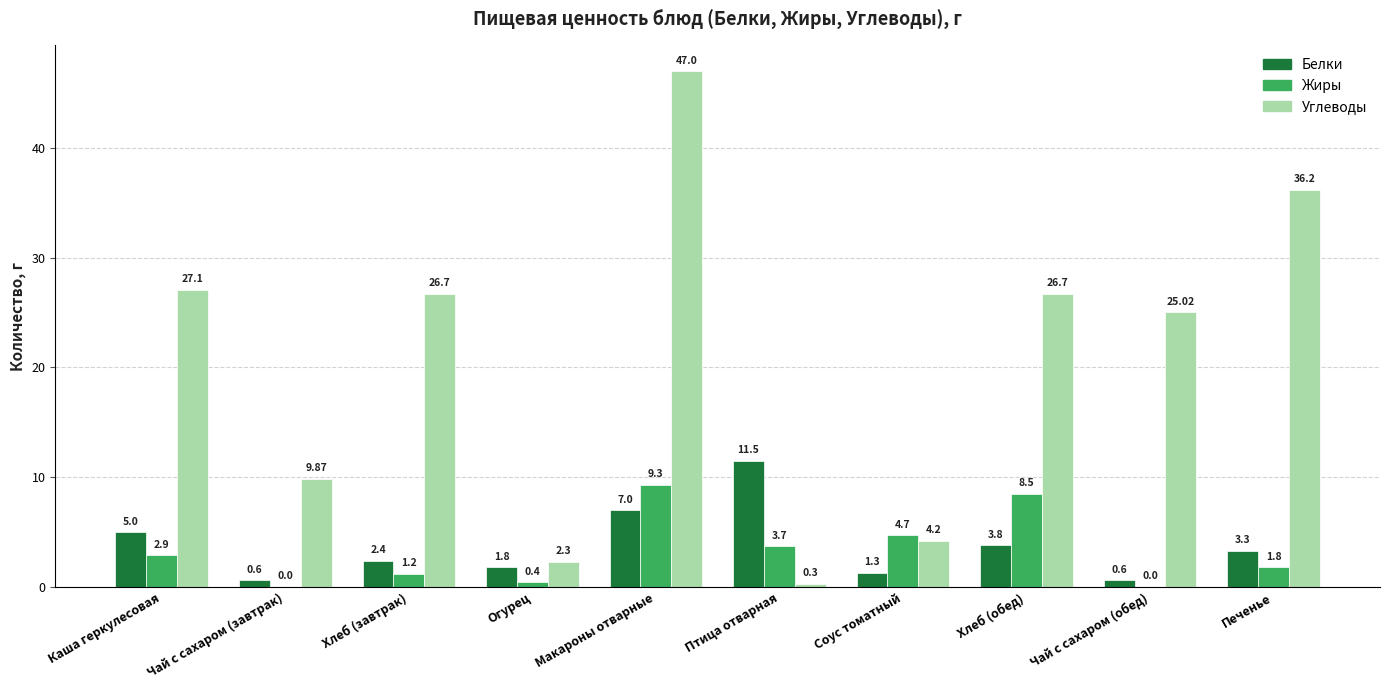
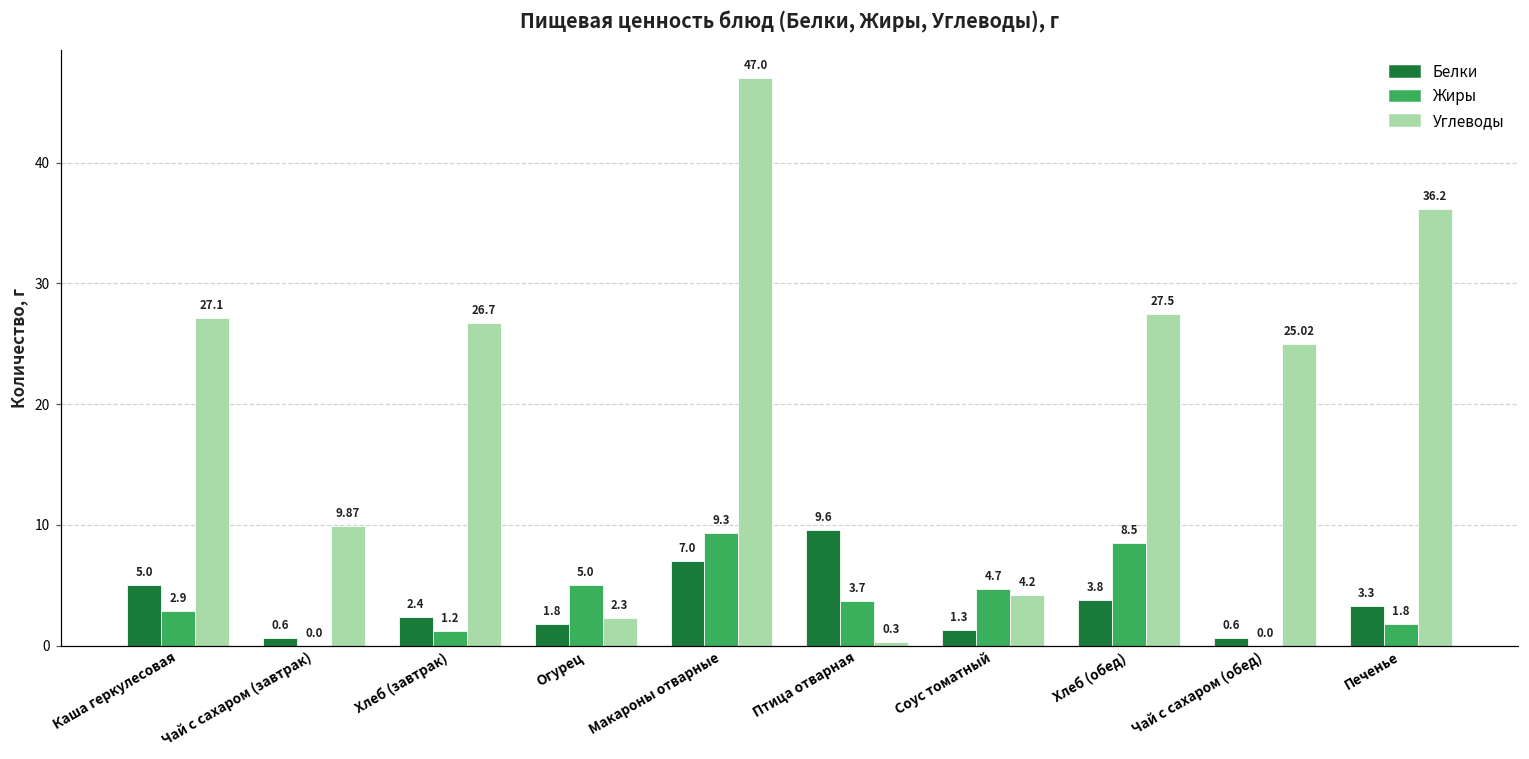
  {
    "Белки": {
      "Каша геркулесовая": 5.0,
      "Чай с сахаром (завтрак)": 0.6,
      "Хлеб (завтрак)": 2.4,
      "Огурец": 1.8,
      "Макароны отварные": 7.0,
-     "Птица отварная": 11.5,
+     "Птица отварная": 9.6,
      "Соус томатный": 1.3,
      "Хлеб (обед)": 3.8,
      "Чай с сахаром (обед)": 0.6,
      "Печенье": 3.3
    },
    "Жиры": {
      "Каша геркулесовая": 2.9,
      "Чай с сахаром (завтрак)": 0.0,
      "Хлеб (завтрак)": 1.2,
-     "Огурец": 0.4,
+     "Огурец": 5.0,
      "Макароны отварные": 9.3,
      "Птица отварная": 3.7,
      "Соус томатный": 4.7,
      "Хлеб (обед)": 8.5,
      "Чай с сахаром (обед)": 0.0,
      "Печенье": 1.8
    },
    "Углеводы": {
      "Каша геркулесовая": 27.1,
      "Чай с сахаром (завтрак)": 9.87,
      "Хлеб (завтрак)": 26.7,
      "Огурец": 2.3,
      "Макароны отварные": 47.0,
      "Птица отварная": 0.3,
      "Соус томатный": 4.2,
-     "Хлеб (обед)": 26.7,
+     "Хлеб (обед)": 27.5,
      "Чай с сахаром (обед)": 25.02,
      "Печенье": 36.2
    }
  }
